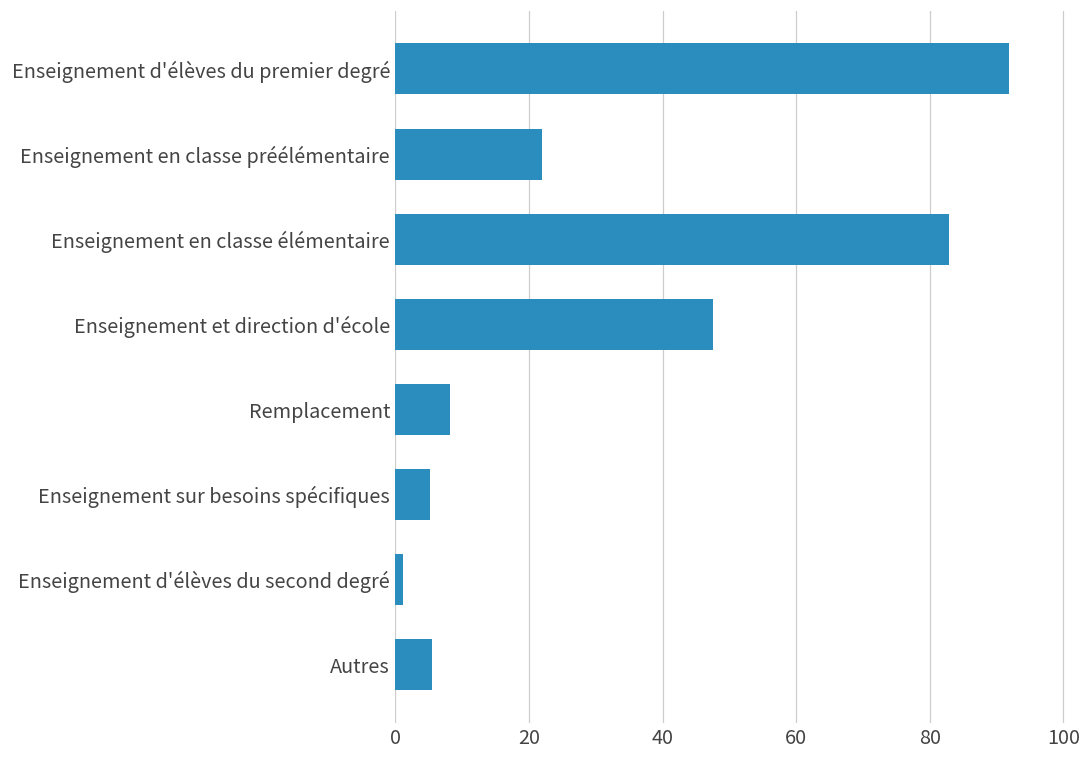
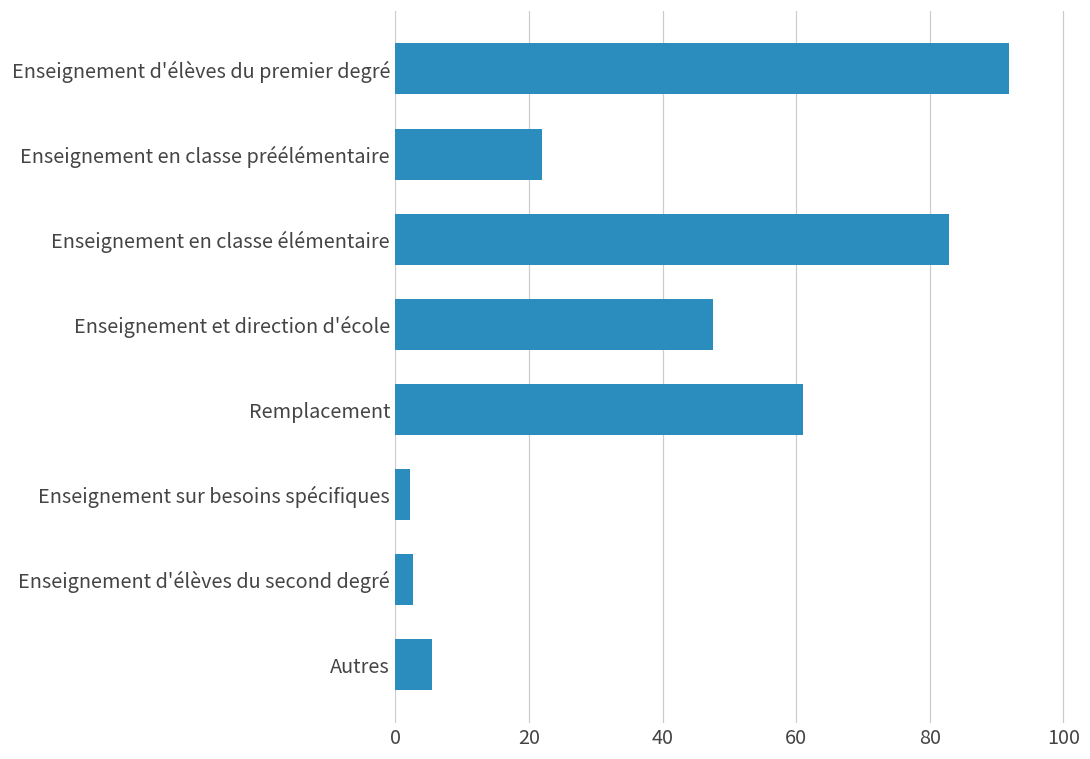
  {
    "Enseignement d'élèves du premier degré": 92,
    "Enseignement en classe préélémentaire": 22,
    "Enseignement en classe élémentaire": 83,
    "Enseignement et direction d'école": 48,
-   "Remplacement": 8,
-   "Enseignement sur besoins spécifiques": 5,
-   "Enseignement d'élèves du second degré": 1,
+   "Remplacement": 61,
+   "Enseignement sur besoins spécifiques": 2,
+   "Enseignement d'élèves du second degré": 3,
    "Autres": 5
  }
